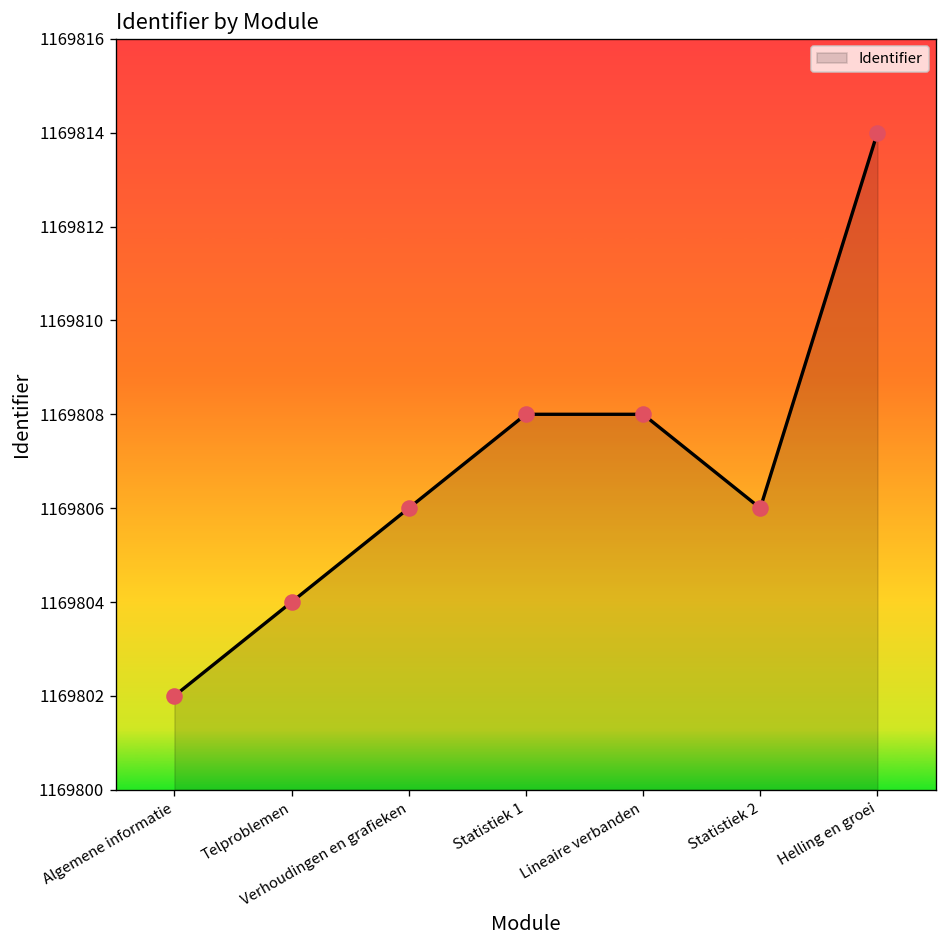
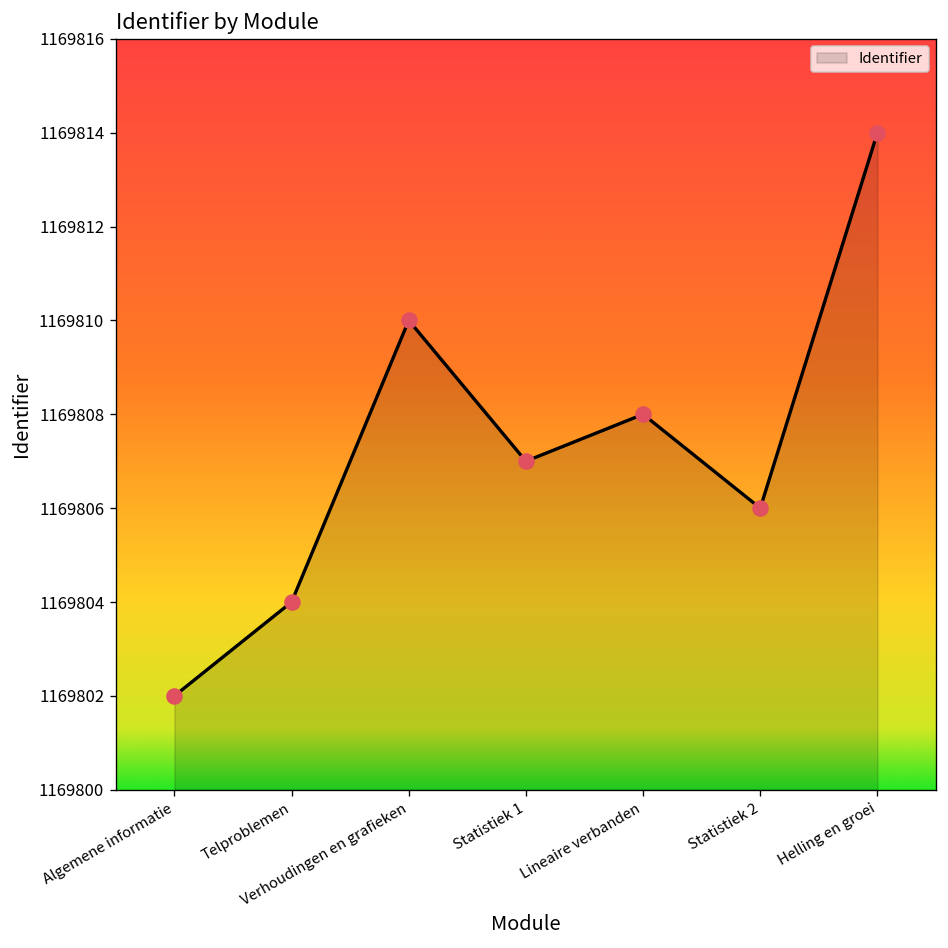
  {
    "Algemene informatie": 1169802,
    "Telproblemen": 1169804,
-   "Verhoudingen en grafieken": 1169806,
-   "Statistiek 1": 1169808,
+   "Verhoudingen en grafieken": 1169810,
+   "Statistiek 1": 1169807,
    "Lineaire verbanden": 1169808,
    "Statistiek 2": 1169806,
    "Helling en groei": 1169814
  }
